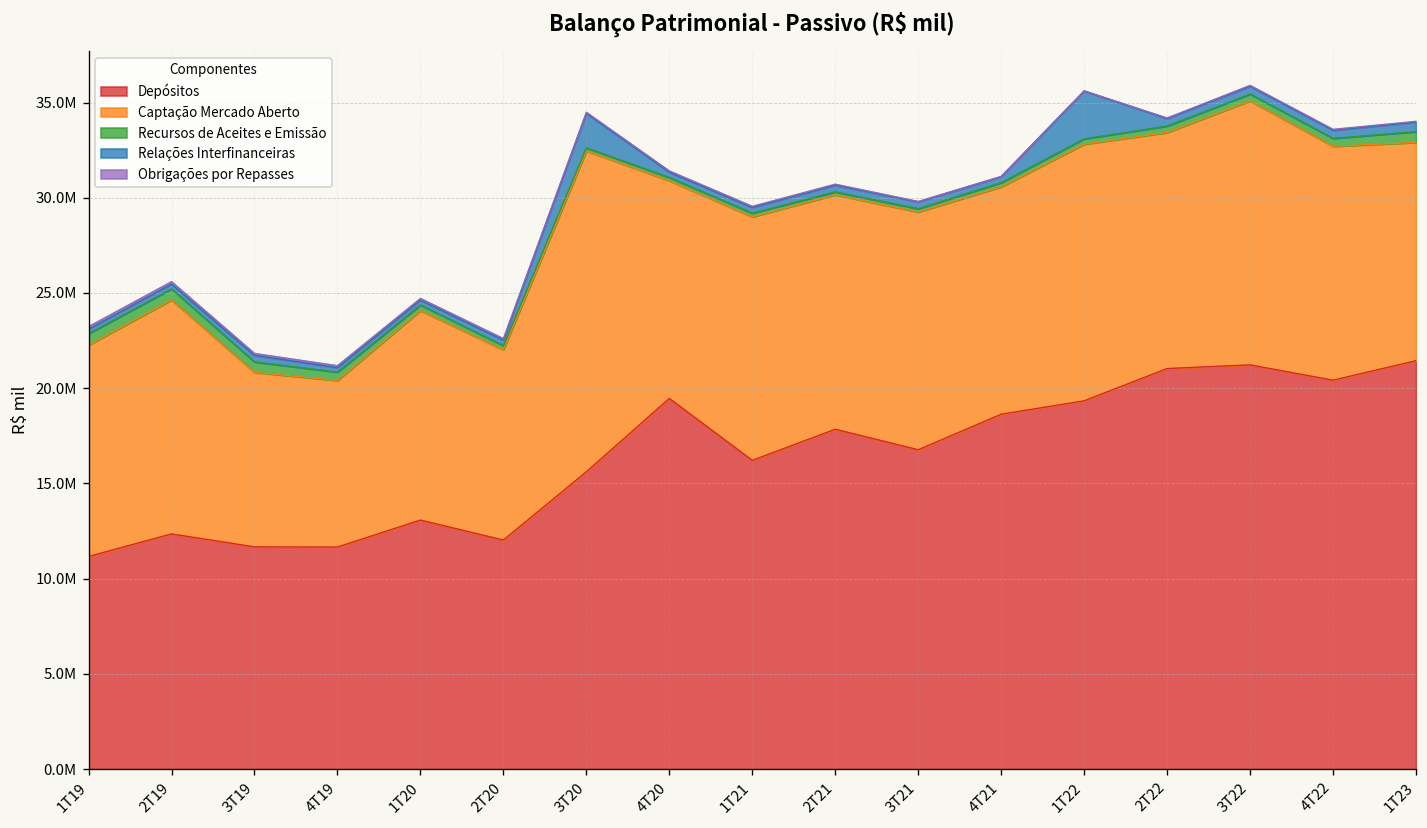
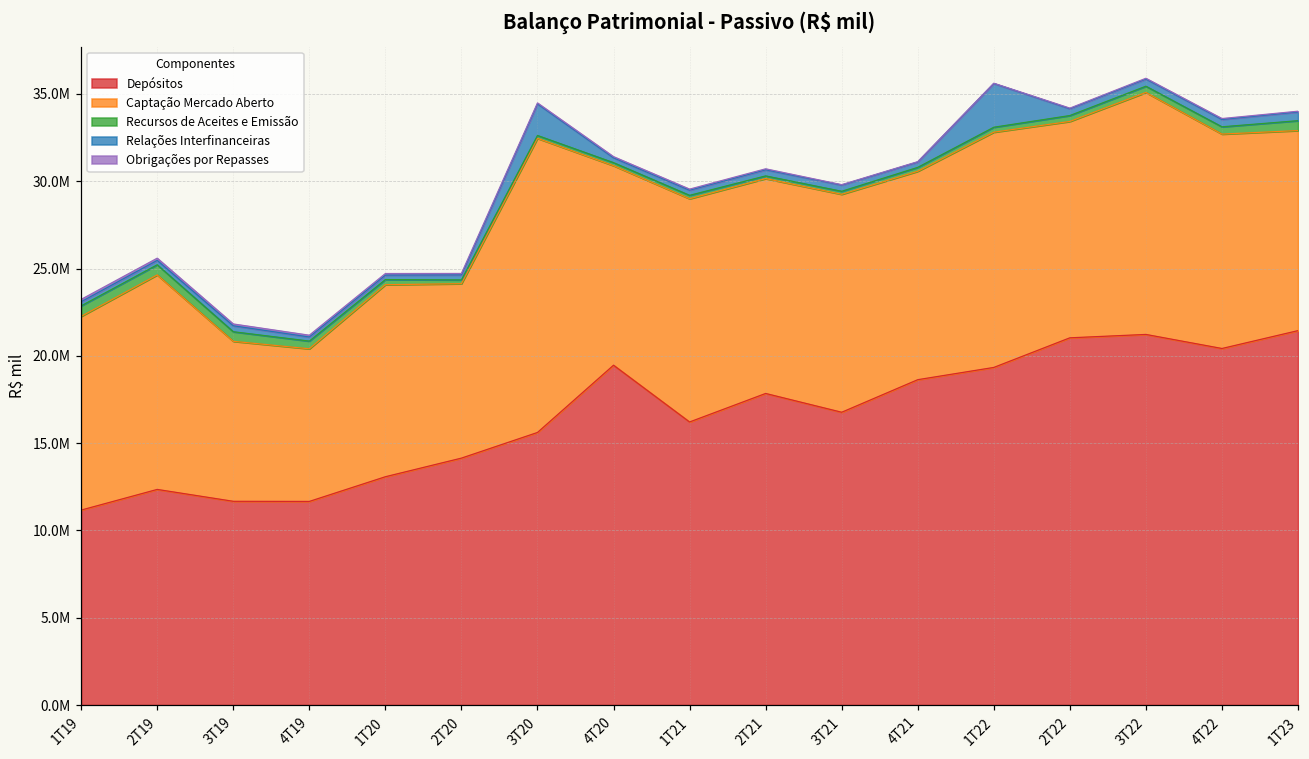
  {
    "Depósitos": {
      "1T19": 11200000,
      "2T19": 12300000,
      "3T19": 11700000,
      "4T19": 11700000,
      "1T20": 13100000,
-     "2T20": 12000000,
+     "2T20": 14100000,
      "3T20": 15600000,
      "4T20": 19500000,
      "1T21": 16200000,
      "2T21": 17800000,
      "3T21": 16800000,
      "4T21": 18600000,
      "1T22": 19300000,
      "2T22": 21000000,
      "3T22": 21200000,
      "4T22": 20400000,
      "1T23": 21400000
    },
    "Captação Mercado Aberto": {
      "1T19": 11100000,
      "2T19": 12300000,
      "3T19": 9200000,
      "4T19": 8700000,
      "1T20": 11000000,
      "2T20": 10000000,
      "3T20": 16800000,
      "4T20": 11400000,
      "1T21": 12800000,
      "3T21": 12500000,
      "4T21": 11900000,
      "1T22": 13500000,
      "2T22": 12400000,
      "3T22": 13900000,
      "4T22": 12300000,
      "1T23": 11500000
    },
    "Recursos de Aceites e Emissão": {
      "1T19": 600000,
      "2T19": 600000,
      "3T19": 500000,
      "4T19": 400000,
      "1T20": 300000,
      "2T20": 200000,
      "3T20": 200000,
      "4T20": 200000,
      "1T21": 200000,
      "3T21": 200000,
      "4T21": 200000,
      "1T22": 300000,
      "2T22": 300000,
      "3T22": 400000,
      "4T22": 400000,
      "1T23": 600000
    }
  }
